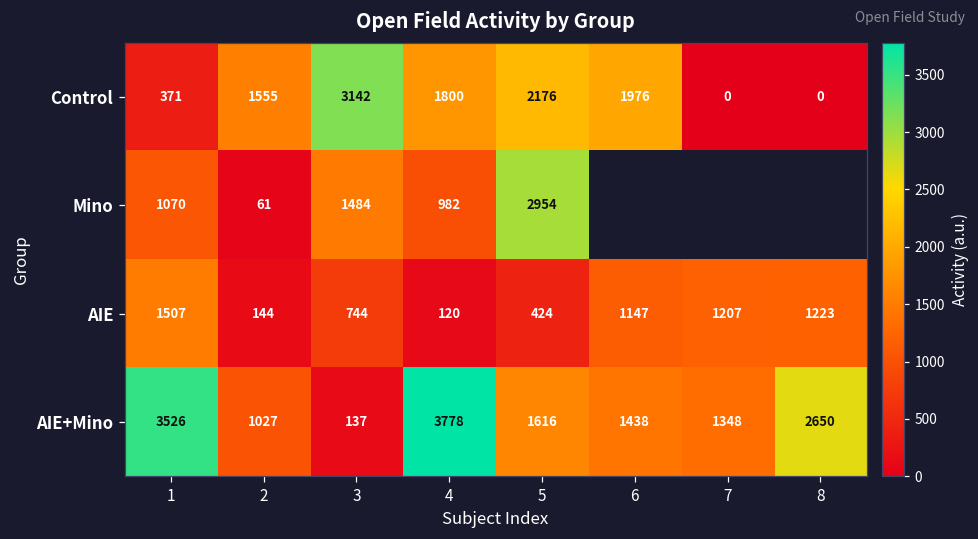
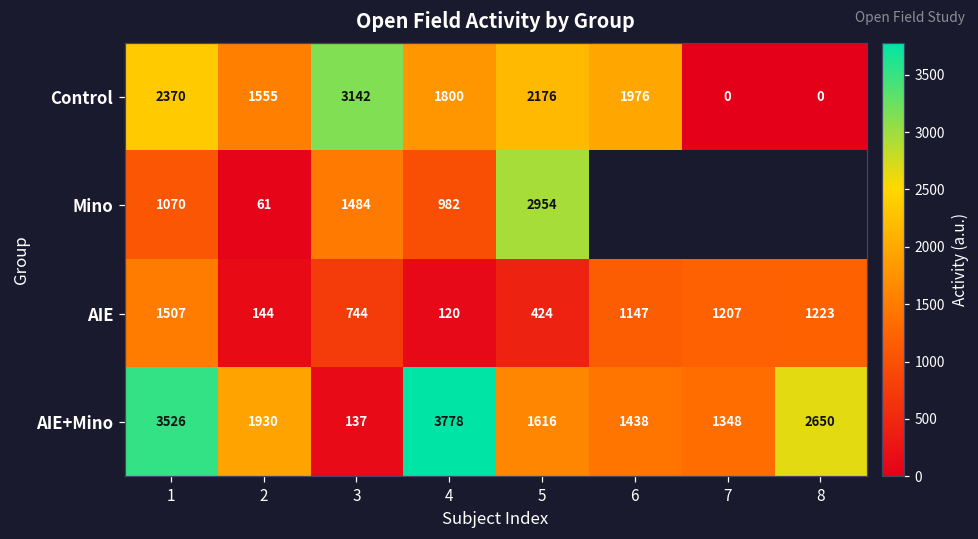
  {
    "Control": {
-     "1": 371,
+     "1": 2370,
      "2": 1555,
      "3": 3142,
      "4": 1800,
      "5": 2176,
      "6": 1976,
      "7": 0,
      "8": 0
    },
    "Mino": {
      "1": 1070,
      "2": 61,
      "3": 1484,
      "4": 982,
      "5": 2954
    },
    "AIE": {
      "1": 1507,
      "2": 144,
      "3": 744,
      "4": 120,
      "5": 424,
      "6": 1147,
      "7": 1207,
      "8": 1223
    },
    "AIE+Mino": {
      "1": 3526,
-     "2": 1027,
+     "2": 1930,
      "3": 137,
      "4": 3778,
      "5": 1616,
      "6": 1438,
      "7": 1348,
      "8": 2650
    }
  }
